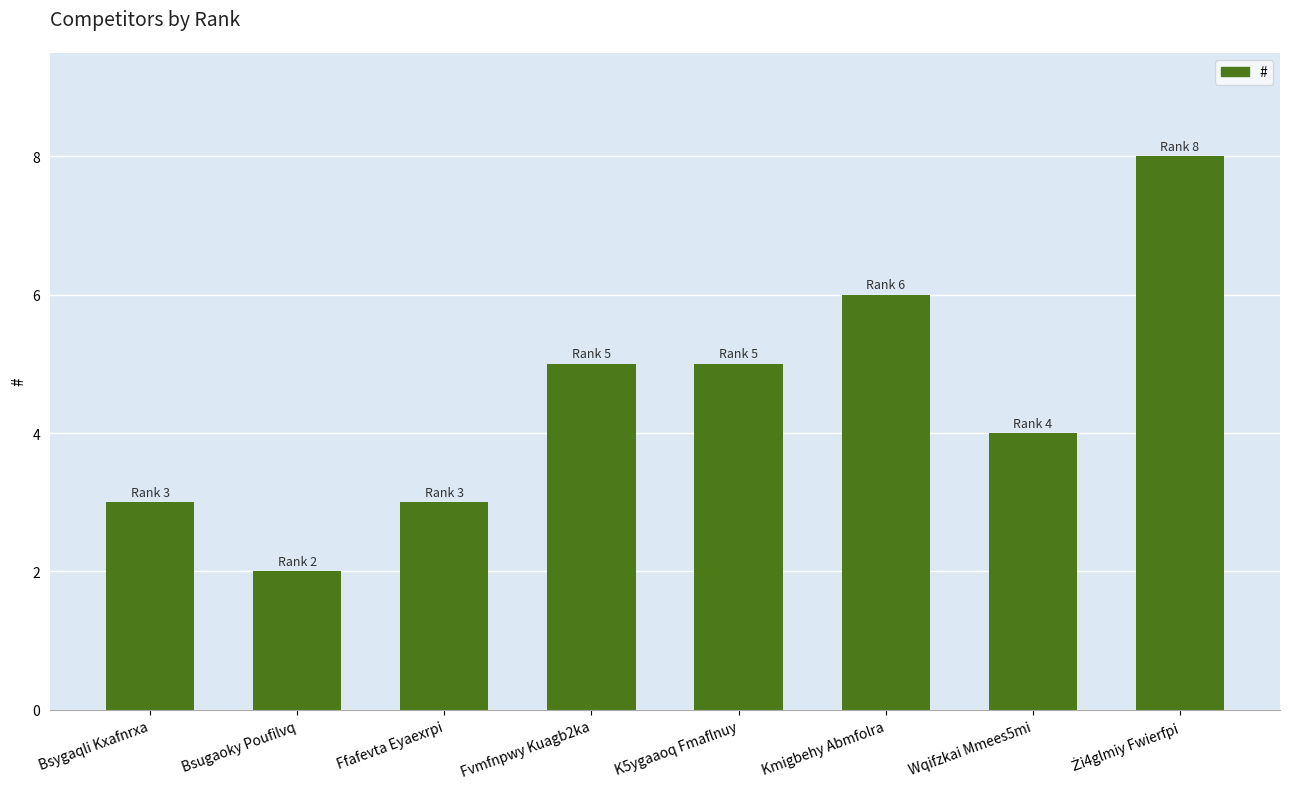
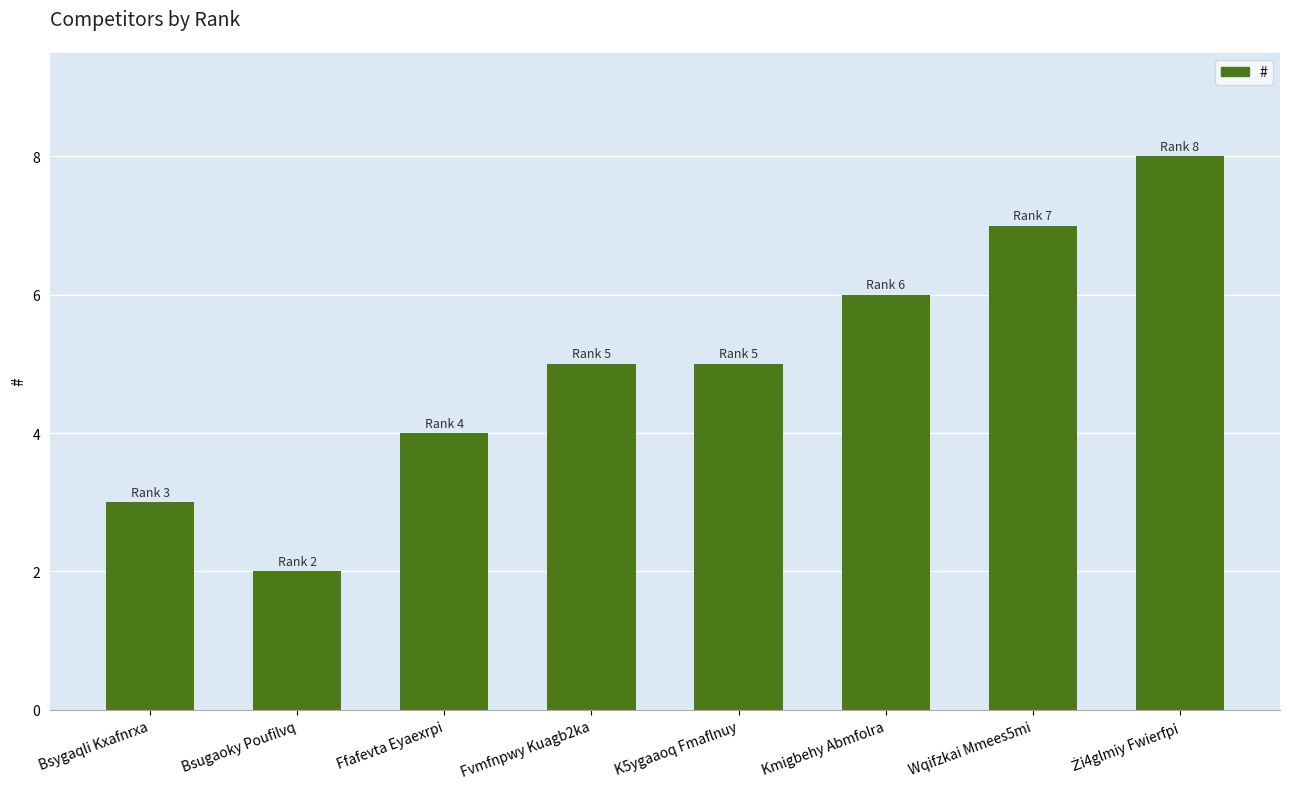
  {
    "Bsygaqli Kxafnrxa": 3,
    "Bsugaoky Poufilvq": 2,
-   "Ffafevta Eyaexrpi": 3,
+   "Ffafevta Eyaexrpi": 4,
    "Fvmfnpwy Kuagb2ka": 5,
    "K5ygaaoq Fmaflnuy": 5,
    "Kmigbehy Abmfolra": 6,
-   "Wqifzkai Mmees5mi": 4,
+   "Wqifzkai Mmees5mi": 7,
    "Żi4glmiy Fwierfpi": 8
  }
